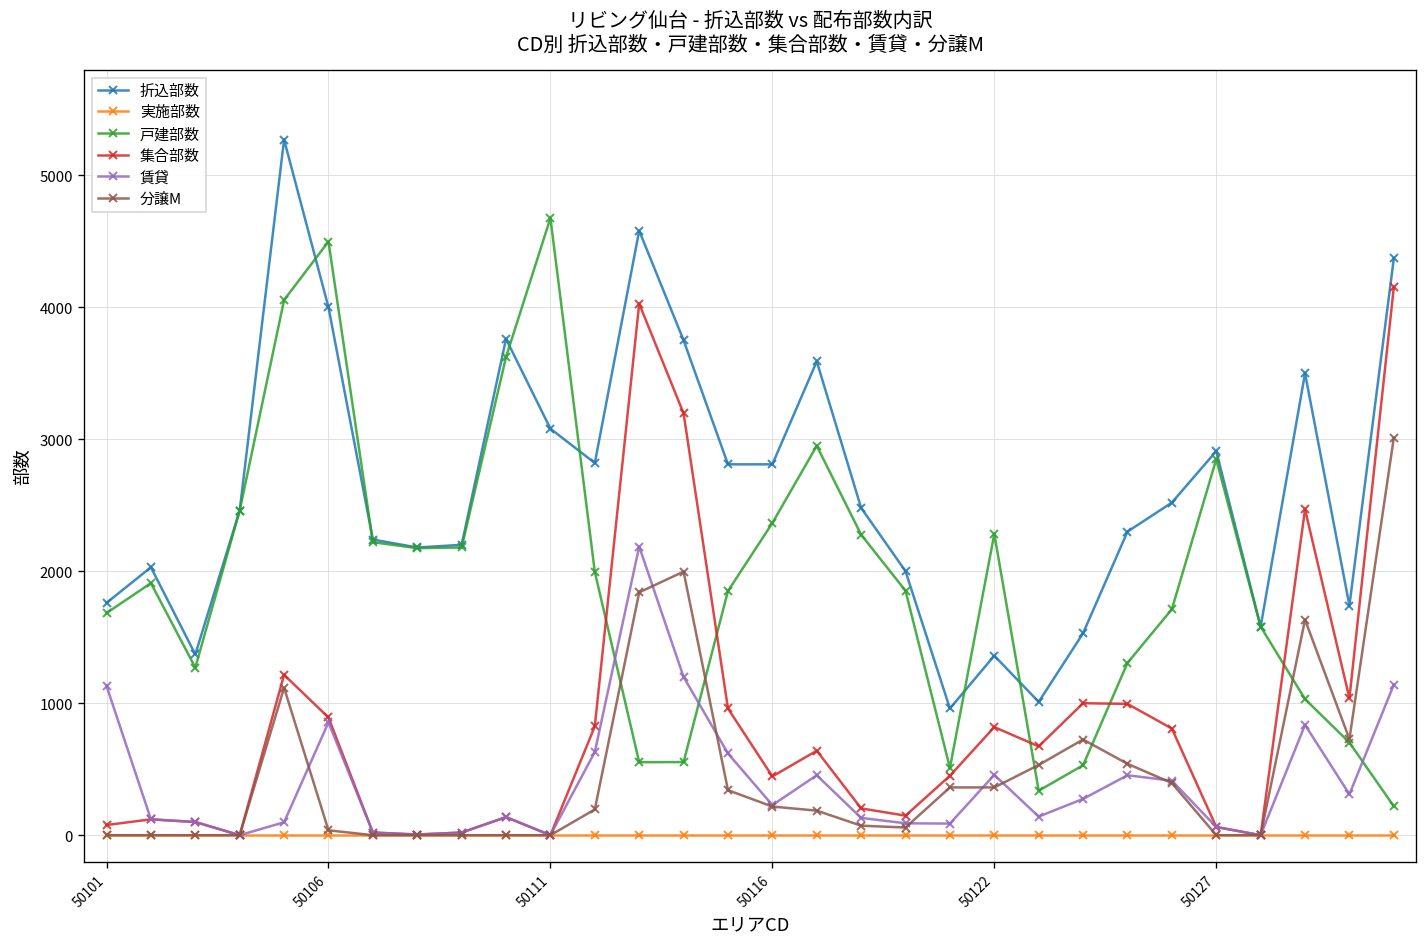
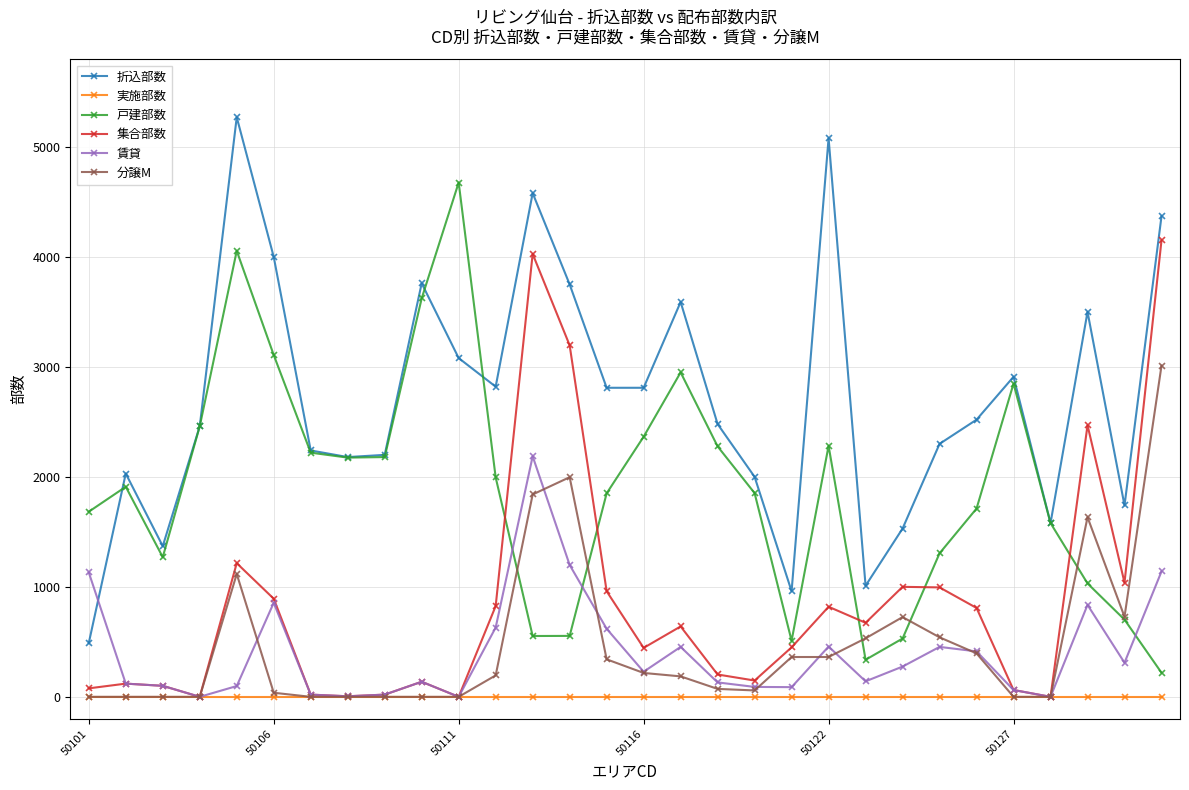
  {
    "折込部数": {
-     "50101": 1760,
+     "50101": 490,
      "50106": 4000,
      "50111": 3080,
      "50116": 2810,
-     "50122": 1360,
+     "50122": 5080,
      "50127": 2910
    },
    "実施部数": {
      "50106": 0,
      "50116": 0,
      "50122": 0
    },
    "戸建部数": {
      "50101": 1680,
-     "50106": 4500,
+     "50106": 3110,
      "50111": 4680,
      "50116": 2370,
      "50122": 2280,
      "50127": 2850
    },
    "集合部数": {
      "50101": 80,
      "50106": 890,
      "50116": 450,
      "50122": 820
    },
    "賃貸": {
      "50101": 1130,
      "50106": 860,
      "50122": 460
    },
    "分譲M": {
      "50106": 40,
      "50122": 360
    }
  }
